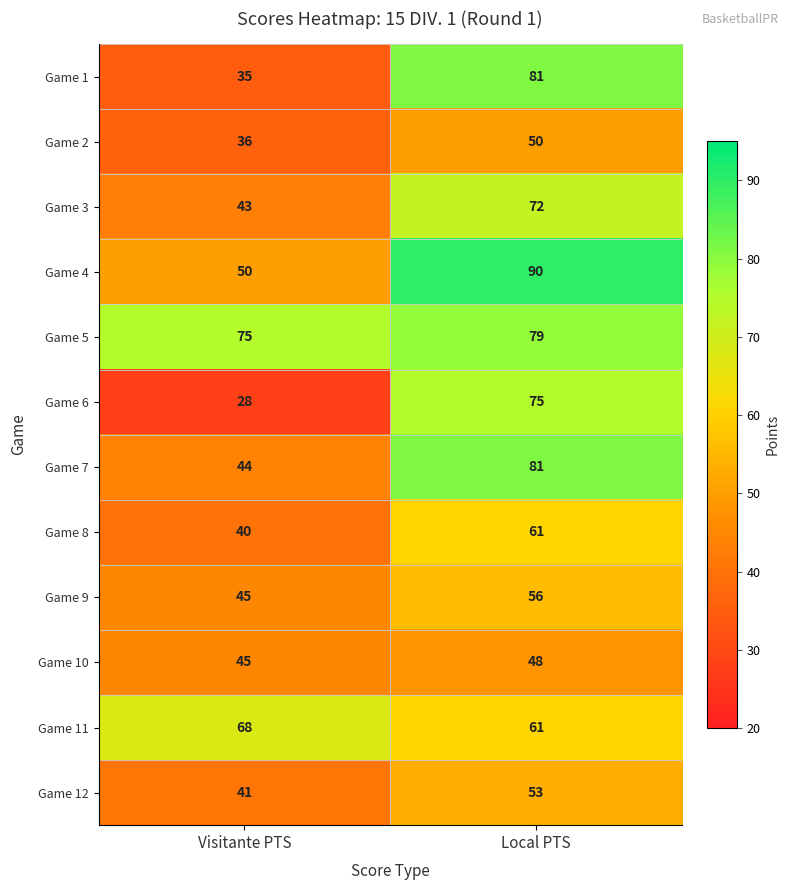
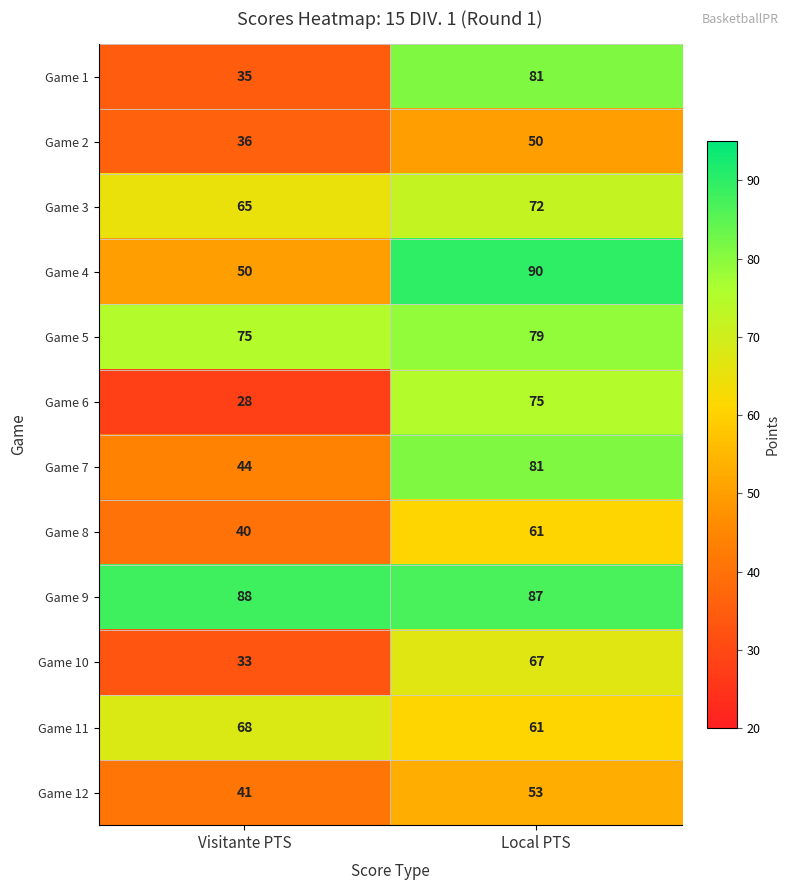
  {
    "Game 1": {
      "Visitante PTS": 35,
      "Local PTS": 81
    },
    "Game 2": {
      "Visitante PTS": 36,
      "Local PTS": 50
    },
    "Game 3": {
-     "Visitante PTS": 43,
+     "Visitante PTS": 65,
      "Local PTS": 72
    },
    "Game 4": {
      "Visitante PTS": 50,
      "Local PTS": 90
    },
    "Game 5": {
      "Visitante PTS": 75,
      "Local PTS": 79
    },
    "Game 6": {
      "Visitante PTS": 28,
      "Local PTS": 75
    },
    "Game 7": {
      "Visitante PTS": 44,
      "Local PTS": 81
    },
    "Game 8": {
      "Visitante PTS": 40,
      "Local PTS": 61
    },
    "Game 9": {
-     "Visitante PTS": 45,
-     "Local PTS": 56
+     "Visitante PTS": 88,
+     "Local PTS": 87
    },
    "Game 10": {
-     "Visitante PTS": 45,
-     "Local PTS": 48
+     "Visitante PTS": 33,
+     "Local PTS": 67
    },
    "Game 11": {
      "Visitante PTS": 68,
      "Local PTS": 61
    },
    "Game 12": {
      "Visitante PTS": 41,
      "Local PTS": 53
    }
  }
